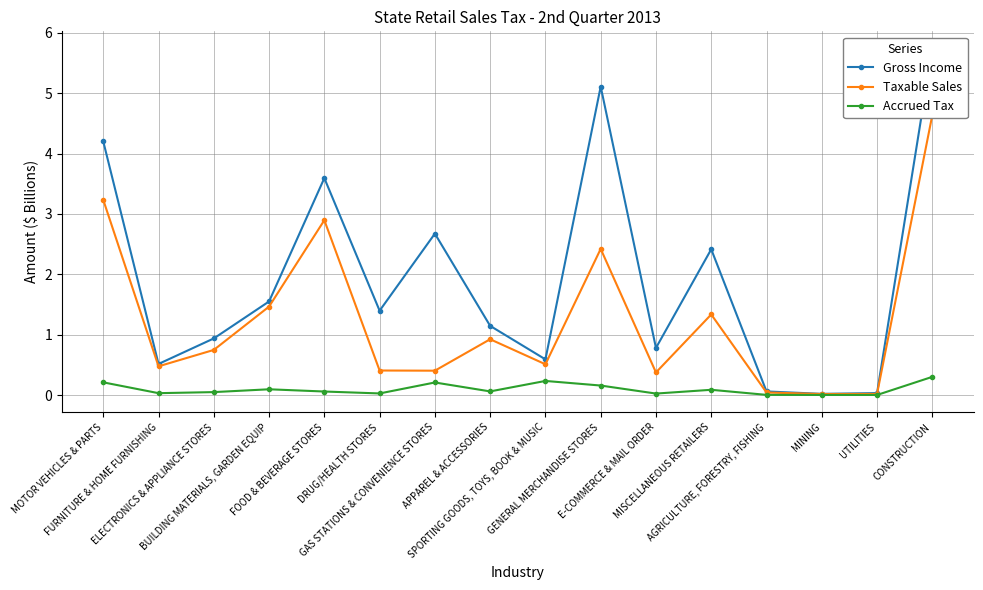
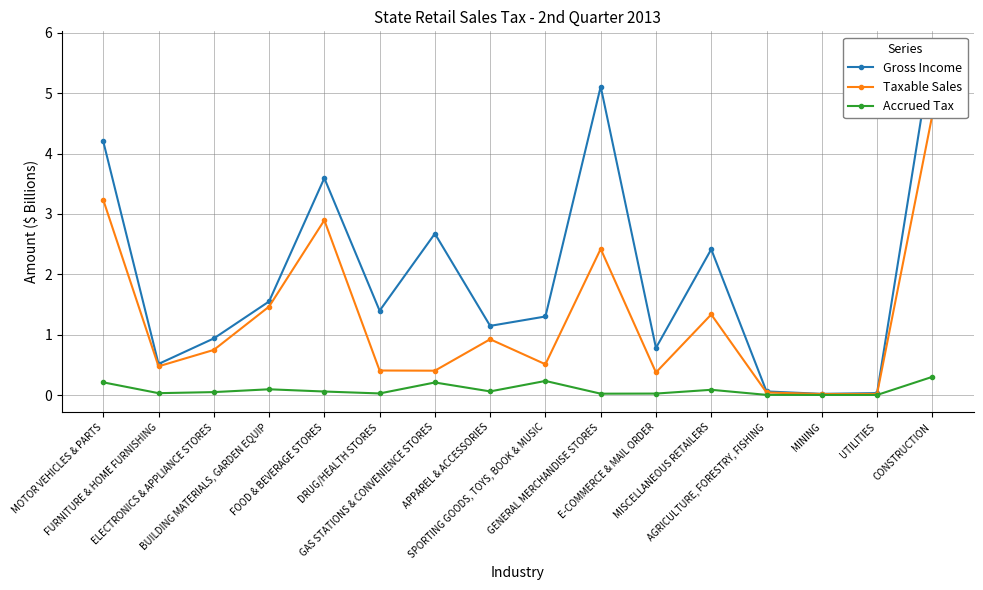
  {
    "Gross Income": {
      "MOTOR VEHICLES & PARTS": 4.2,
      "ELECTRONICS & APPLIANCE STORES": 0.9,
      "BUILDING MATERIALS, GARDEN EQUIP": 1.6,
      "FOOD & BEVERAGE STORES": 3.6,
      "DRUG/HEALTH STORES": 1.4,
      "GAS STATIONS & CONVENIENCE STORES": 2.7,
      "APPAREL & ACCESSORIES": 1.1,
-     "SPORTING GOODS, TOYS, BOOK & MUSIC": 0.6,
+     "SPORTING GOODS, TOYS, BOOK & MUSIC": 1.3,
      "GENERAL MERCHANDISE STORES": 5.1,
      "E-COMMERCE & MAIL ORDER": 0.8,
      "MISCELLANEOUS RETAILERS": 2.4
    },
    "Taxable Sales": {
      "MOTOR VEHICLES & PARTS": 3.2,
      "ELECTRONICS & APPLIANCE STORES": 0.7,
      "BUILDING MATERIALS, GARDEN EQUIP": 1.5,
      "FOOD & BEVERAGE STORES": 2.9,
      "DRUG/HEALTH STORES": 0.4,
      "GAS STATIONS & CONVENIENCE STORES": 0.4,
      "APPAREL & ACCESSORIES": 0.9,
      "SPORTING GOODS, TOYS, BOOK & MUSIC": 0.5,
      "GENERAL MERCHANDISE STORES": 2.4,
      "E-COMMERCE & MAIL ORDER": 0.4,
      "MISCELLANEOUS RETAILERS": 1.3
    },
    "Accrued Tax": {
      "MOTOR VEHICLES & PARTS": 0.2,
      "FURNITURE & HOME FURNISHING": 0.0,
      "ELECTRONICS & APPLIANCE STORES": 0.0,
      "BUILDING MATERIALS, GARDEN EQUIP": 0.1,
      "FOOD & BEVERAGE STORES": 0.1,
      "DRUG/HEALTH STORES": 0.0,
      "GAS STATIONS & CONVENIENCE STORES": 0.2,
      "APPAREL & ACCESSORIES": 0.1,
      "SPORTING GOODS, TOYS, BOOK & MUSIC": 0.2,
-     "GENERAL MERCHANDISE STORES": 0.2,
+     "GENERAL MERCHANDISE STORES": 0.0,
      "E-COMMERCE & MAIL ORDER": 0.0,
      "MISCELLANEOUS RETAILERS": 0.1,
      "CONSTRUCTION": 0.3
    }
  }
